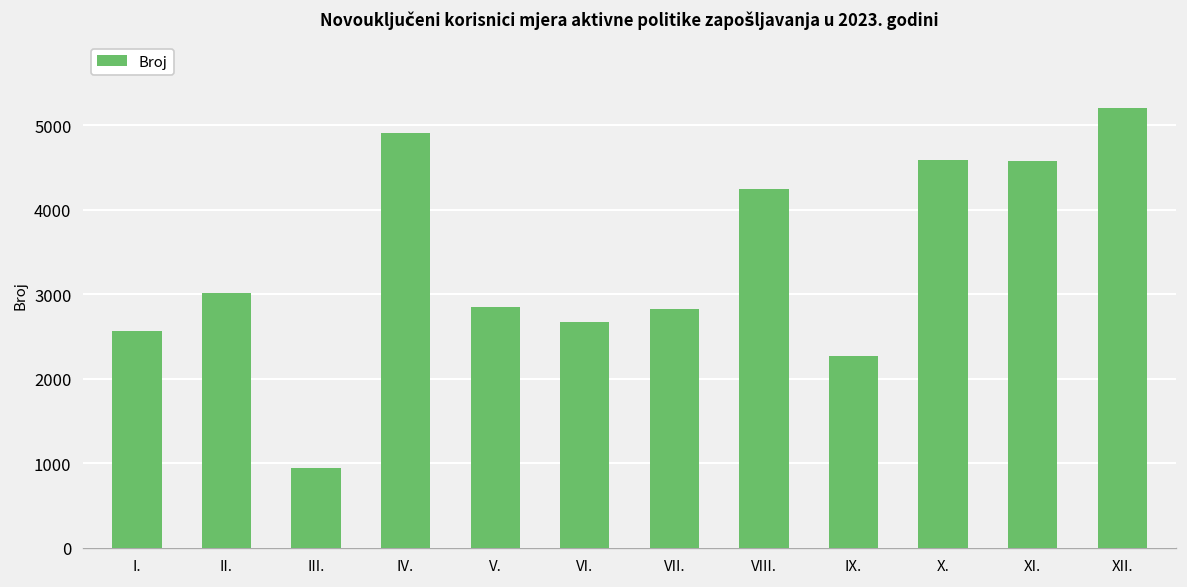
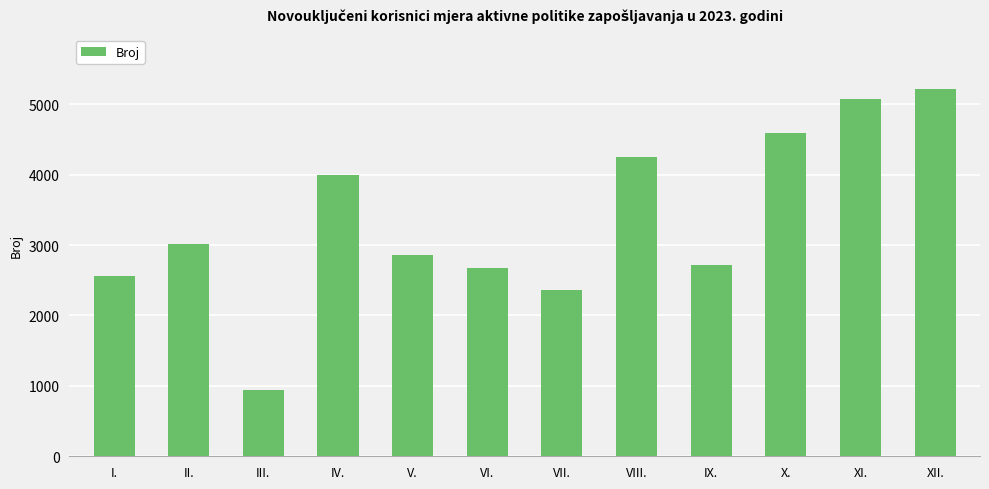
  {
    "I.": 2600,
    "II.": 3000,
    "III.": 900,
-   "IV.": 4900,
+   "IV.": 4000,
    "V.": 2900,
    "VI.": 2700,
-   "VII.": 2800,
+   "VII.": 2400,
    "VIII.": 4200,
-   "IX.": 2300,
+   "IX.": 2700,
    "X.": 4600,
-   "XI.": 4600,
+   "XI.": 5100,
    "XII.": 5200
  }
